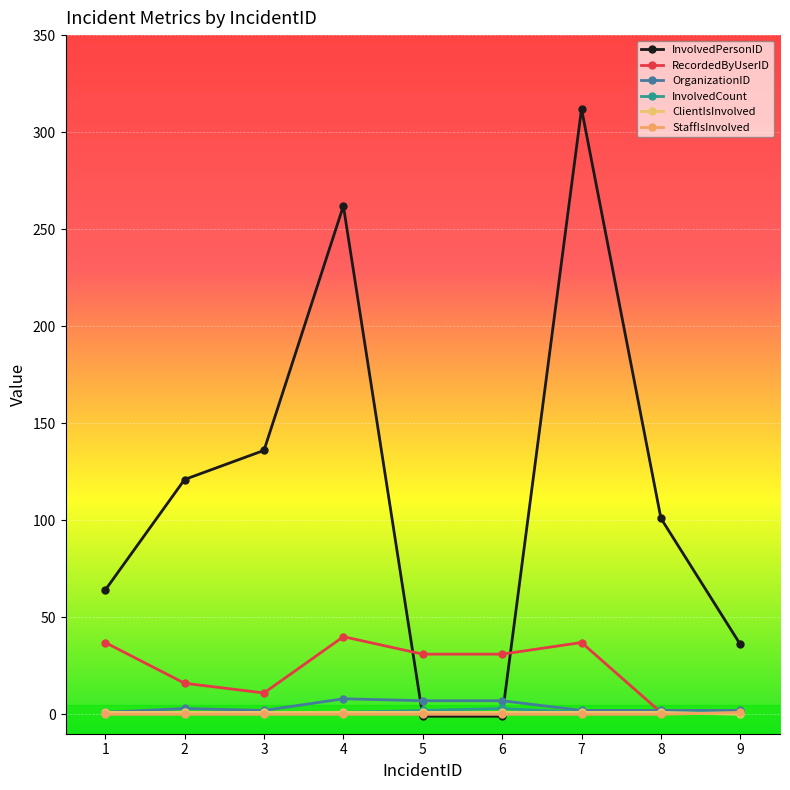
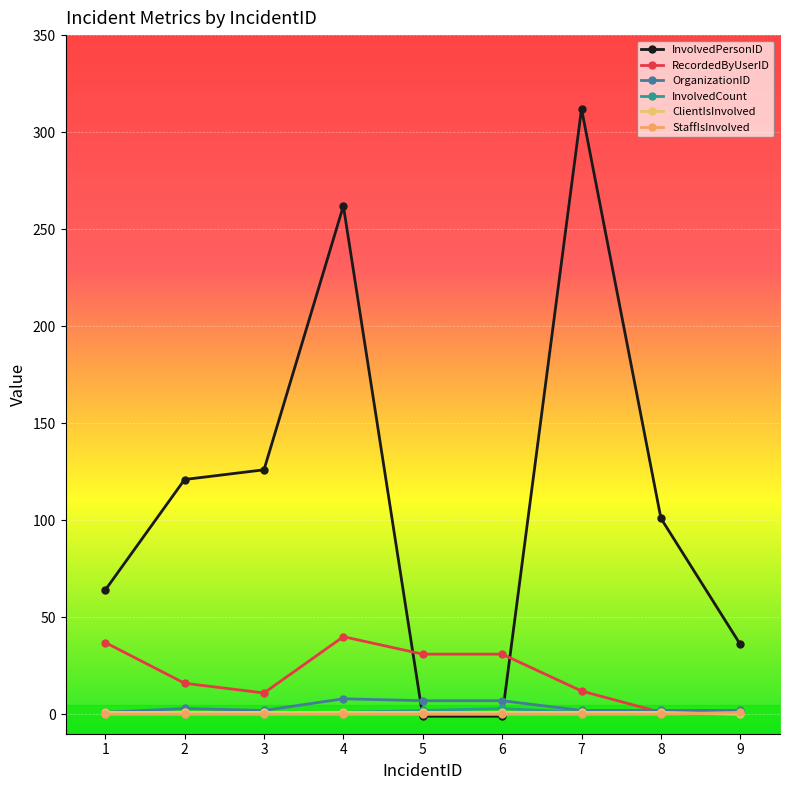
  {
    "InvolvedPersonID": {
      "1": 64,
      "2": 121,
-     "3": 136,
+     "3": 126,
      "4": 262,
      "7": 312,
      "8": 101,
      "9": 36
    },
    "RecordedByUserID": {
      "1": 37,
      "2": 16,
      "3": 11,
      "4": 40,
      "5": 31,
      "6": 31,
-     "7": 37
+     "7": 12
    }
  }
